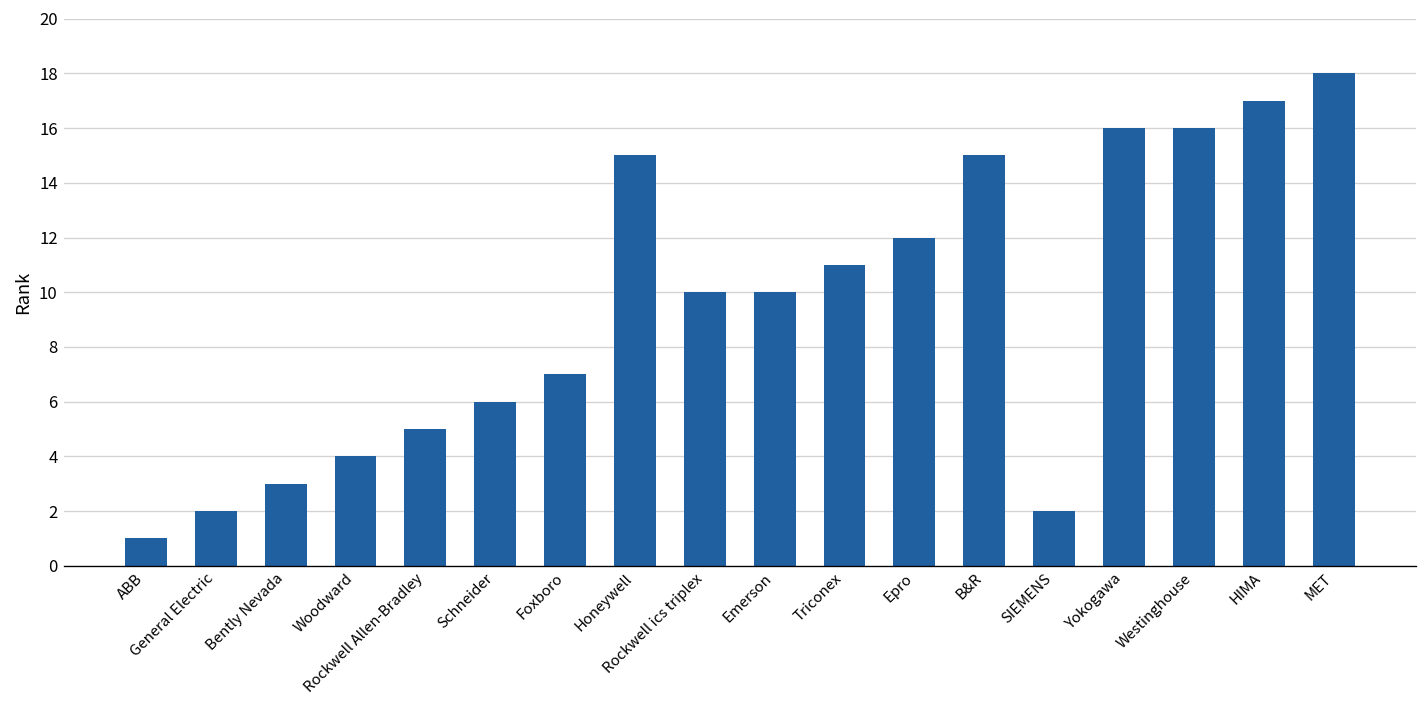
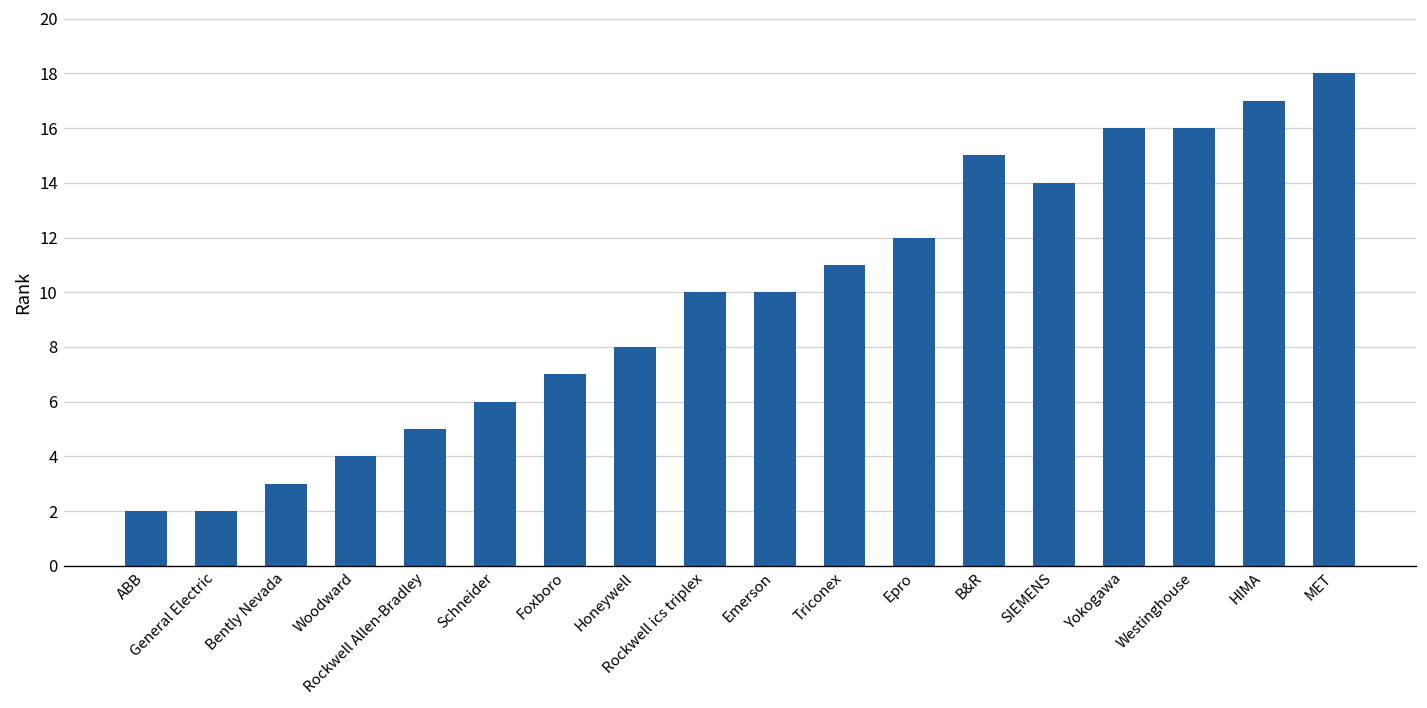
  {
-   "ABB": 1,
+   "ABB": 2,
    "General Electric": 2,
    "Bently Nevada": 3,
    "Woodward": 4,
    "Rockwell Allen-Bradley": 5,
    "Schneider": 6,
    "Foxboro": 7,
-   "Honeywell": 15,
+   "Honeywell": 8,
    "Rockwell ics triplex": 10,
    "Emerson": 10,
    "Triconex": 11,
    "Epro": 12,
    "B&R": 15,
-   "SIEMENS": 2,
+   "SIEMENS": 14,
    "Yokogawa": 16,
    "Westinghouse": 16,
    "HIMA": 17,
    "MET": 18
  }
